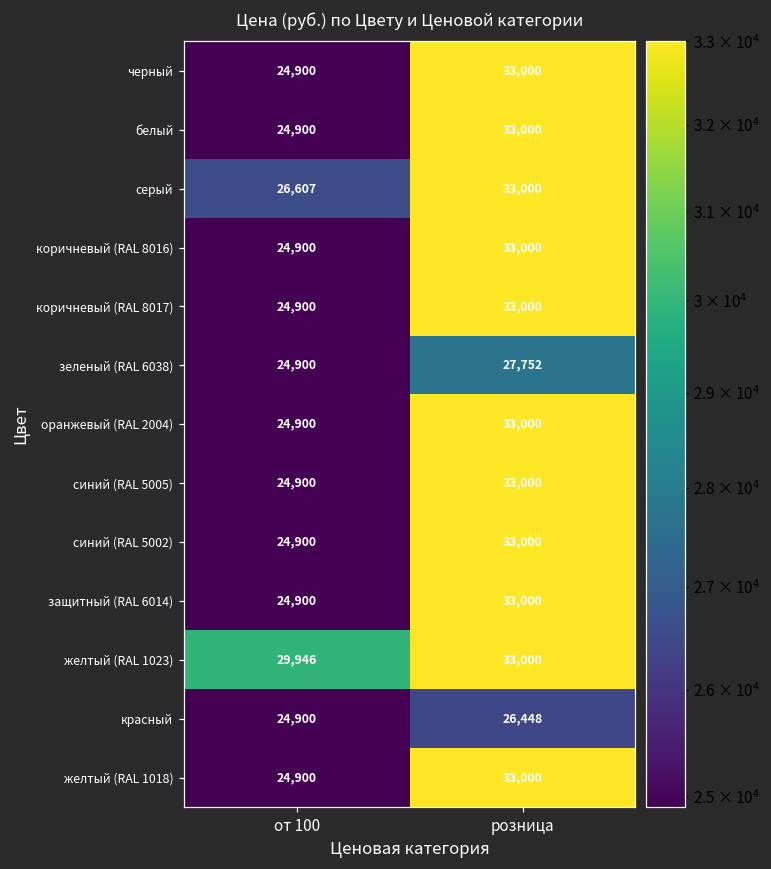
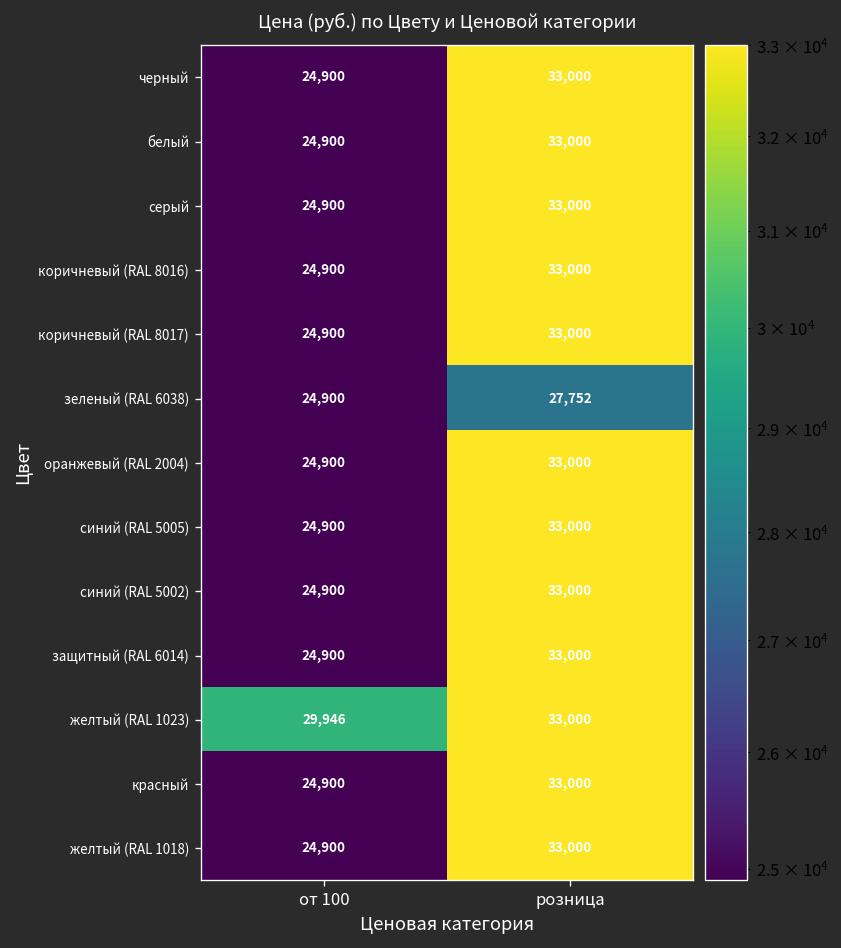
  {
    "черный": {
      "от 100": "24,900",
      "розница": "33,000"
    },
    "белый": {
      "от 100": "24,900",
      "розница": "33,000"
    },
    "серый": {
-     "от 100": "26,607",
+     "от 100": "24,900",
      "розница": "33,000"
    },
    "коричневый (RAL 8016)": {
      "от 100": "24,900",
      "розница": "33,000"
    },
    "коричневый (RAL 8017)": {
      "от 100": "24,900",
      "розница": "33,000"
    },
    "зеленый (RAL 6038)": {
      "от 100": "24,900",
      "розница": "27,752"
    },
    "оранжевый (RAL 2004)": {
      "от 100": "24,900",
      "розница": "33,000"
    },
    "синий (RAL 5005)": {
      "от 100": "24,900",
      "розница": "33,000"
    },
    "синий (RAL 5002)": {
      "от 100": "24,900",
      "розница": "33,000"
    },
    "защитный (RAL 6014)": {
      "от 100": "24,900",
      "розница": "33,000"
    },
    "желтый (RAL 1023)": {
      "от 100": "29,946",
      "розница": "33,000"
    },
    "красный": {
      "от 100": "24,900",
-     "розница": "26,448"
+     "розница": "33,000"
    },
    "желтый (RAL 1018)": {
      "от 100": "24,900",
      "розница": "33,000"
    }
  }
